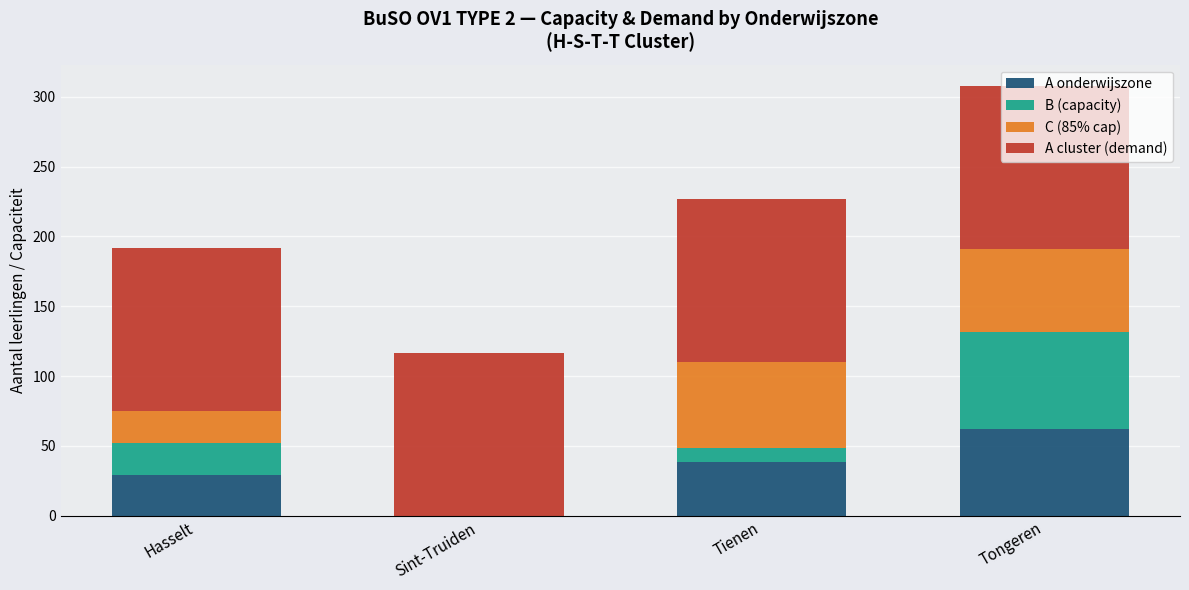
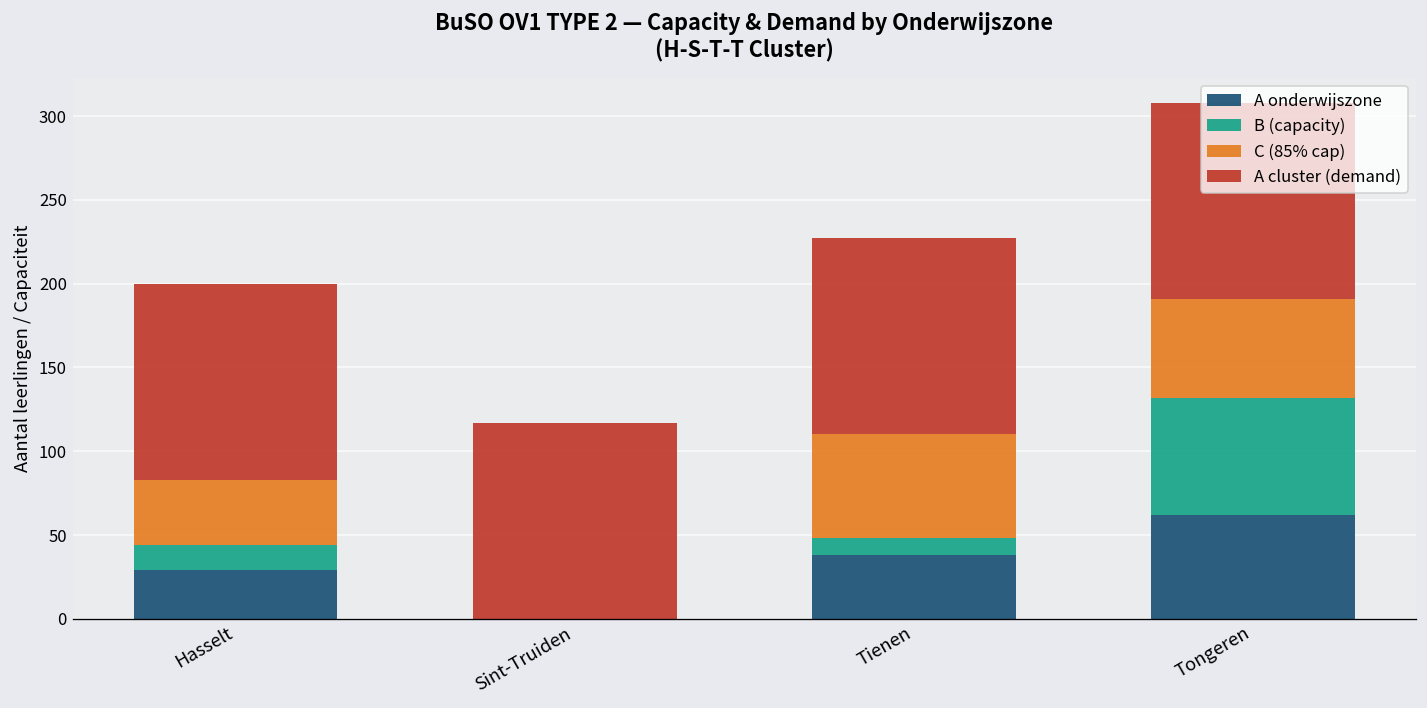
  {
    "A onderwijszone": {
      "Hasselt": 29,
      "Sint-Truiden": 0,
      "Tienen": 38,
      "Tongeren": 62
    },
    "B (capacity)": {
-     "Hasselt": 23,
+     "Hasselt": 15,
      "Sint-Truiden": 0,
      "Tienen": 10,
      "Tongeren": 70
    },
    "C (85% cap)": {
-     "Hasselt": 23,
+     "Hasselt": 39,
      "Sint-Truiden": 0,
      "Tienen": 62,
      "Tongeren": 59
    },
    "A cluster (demand)": {
      "Hasselt": 117,
      "Sint-Truiden": 117,
      "Tienen": 117
    }
  }
